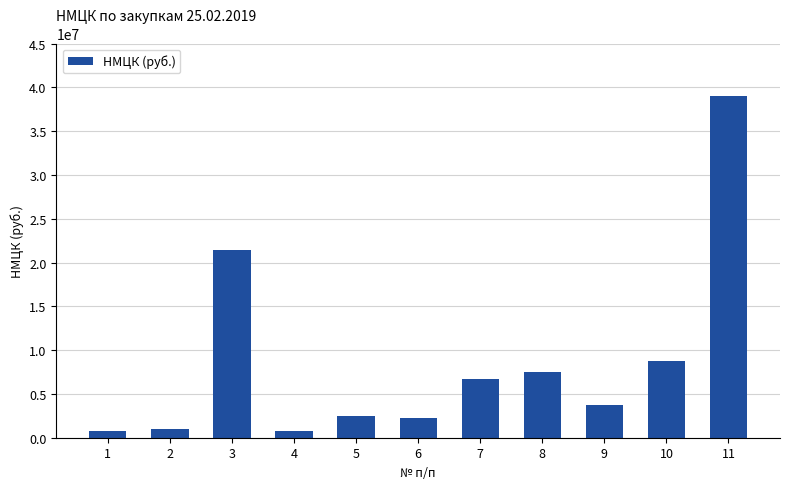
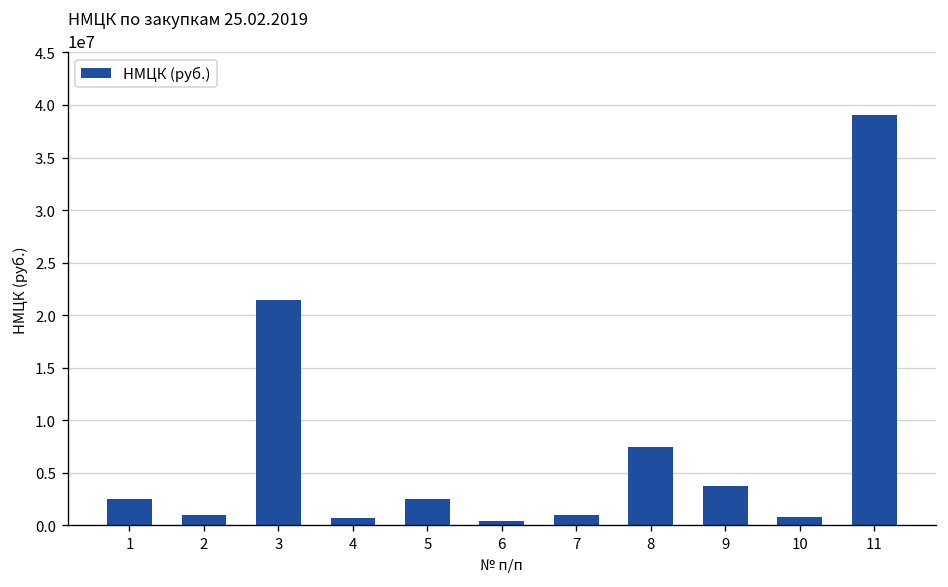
  {
-   "1": 1000000,
+   "1": 3000000,
    "2": 1000000,
    "3": 21000000,
    "4": 1000000,
    "5": 3000000,
-   "6": 2000000,
-   "7": 7000000,
+   "6": 0,
+   "7": 1000000,
    "8": 8000000,
    "9": 4000000,
-   "10": 9000000,
+   "10": 1000000,
    "11": 39000000
  }
